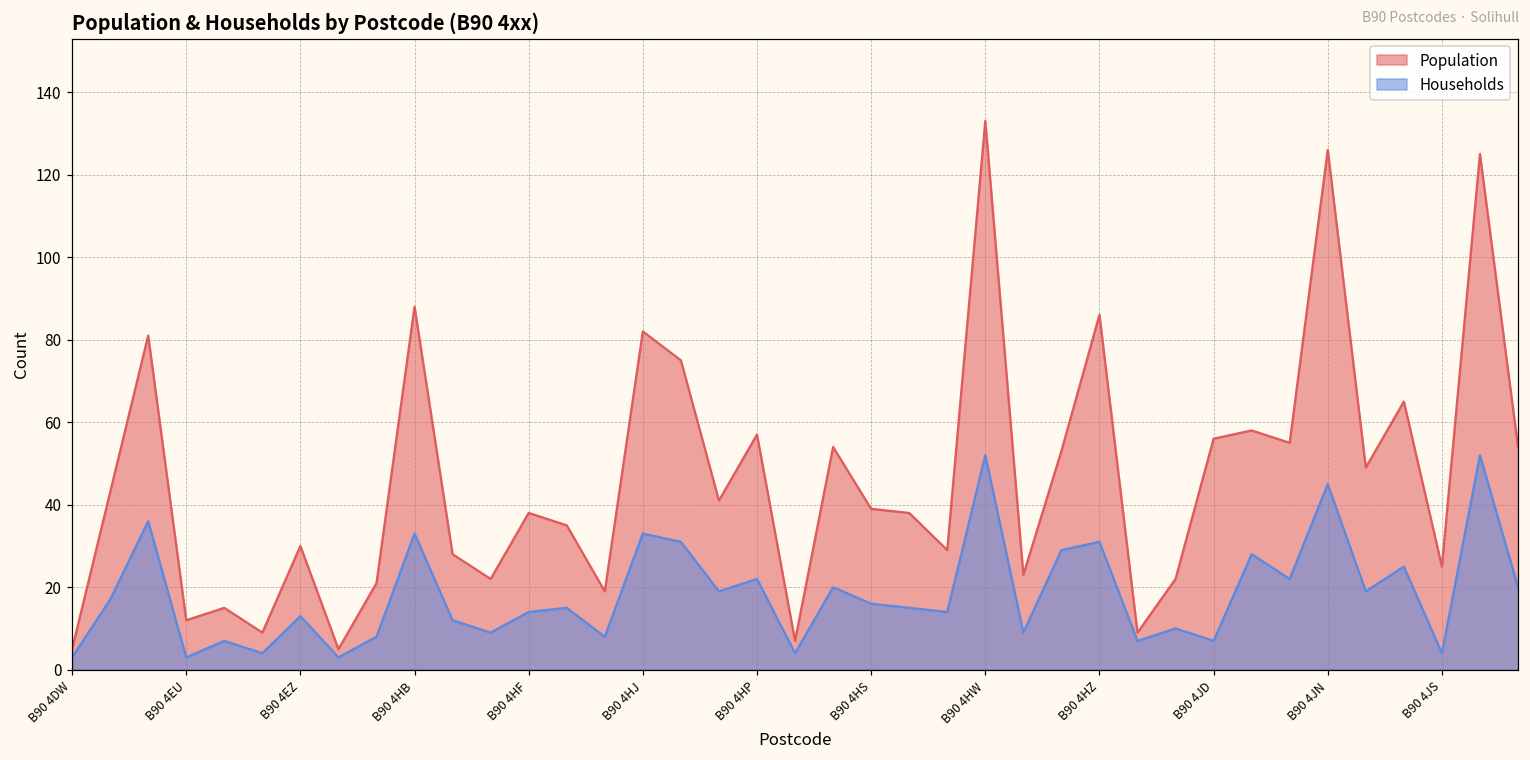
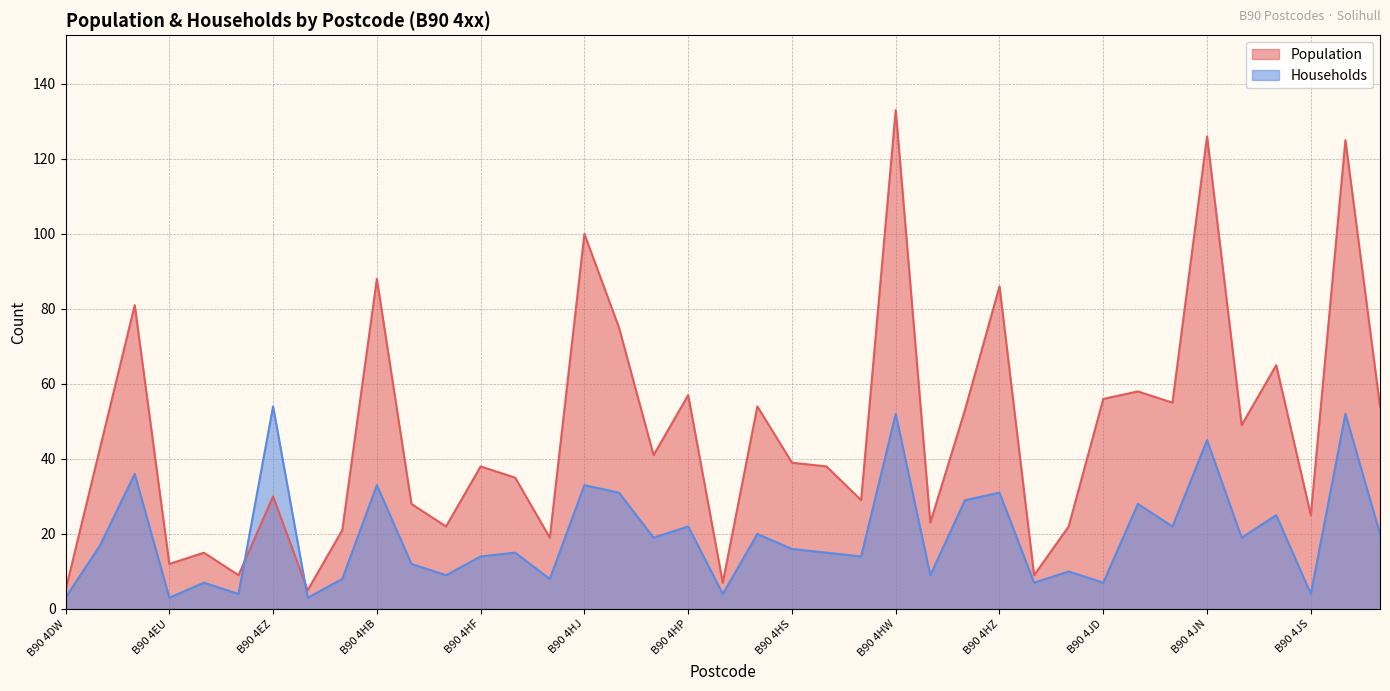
  {
    "Population": {
      "B90 4DW": 5,
      "B90 4EU": 12,
      "B90 4EZ": 30,
      "B90 4HB": 88,
      "B90 4HF": 38,
-     "B90 4HJ": 82,
+     "B90 4HJ": 100,
      "B90 4HP": 57,
      "B90 4HS": 39,
      "B90 4HW": 133,
      "B90 4HZ": 86,
      "B90 4JD": 56,
      "B90 4JN": 126,
      "B90 4JS": 25
    },
    "Households": {
      "B90 4DW": 3,
      "B90 4EU": 3,
-     "B90 4EZ": 13,
+     "B90 4EZ": 54,
      "B90 4HB": 33,
      "B90 4HF": 14,
      "B90 4HJ": 33,
      "B90 4HP": 22,
      "B90 4HS": 16,
      "B90 4HW": 52,
      "B90 4HZ": 31,
      "B90 4JD": 7,
      "B90 4JN": 45,
      "B90 4JS": 4
    }
  }
